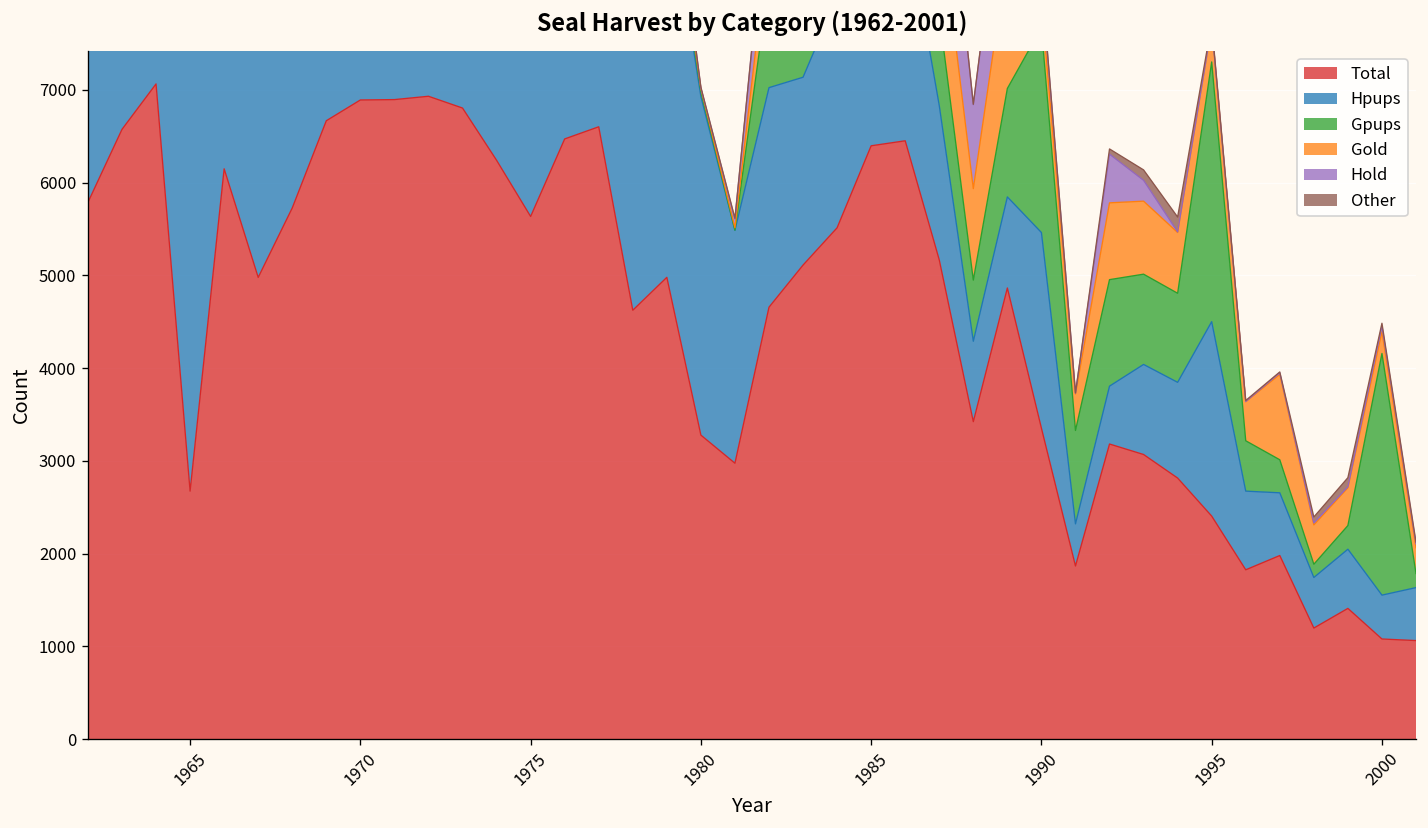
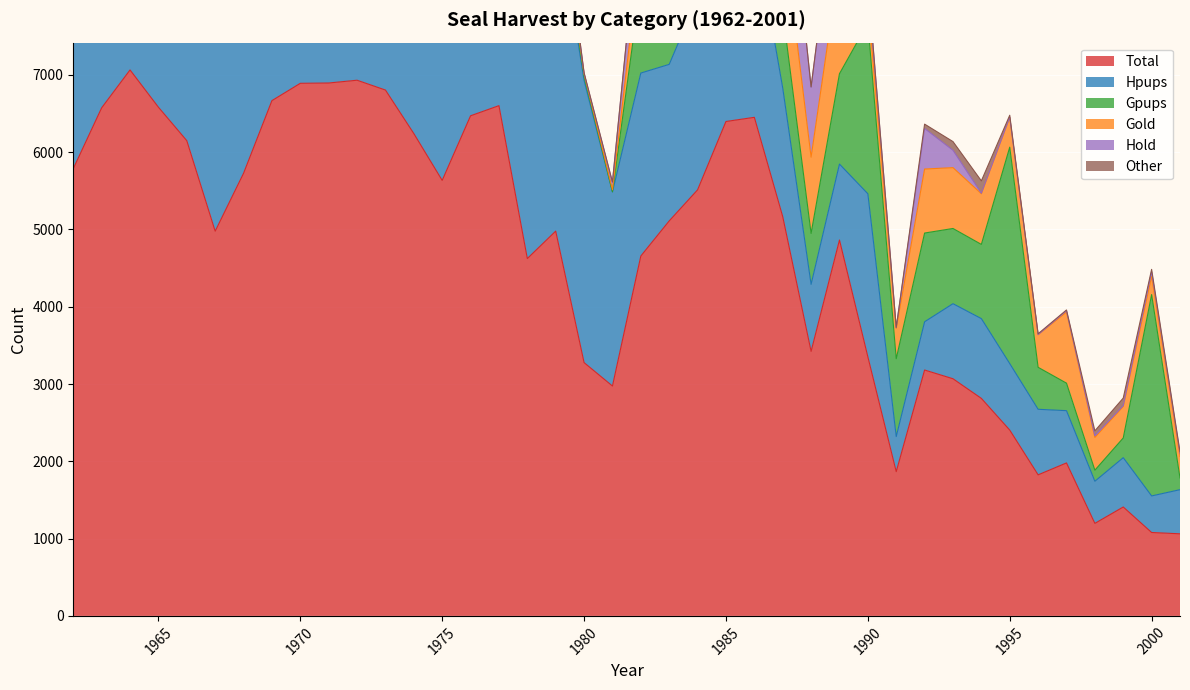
  {
    "Total": {
-     "1965": 2700,
+     "1965": 6600,
      "1970": 6900,
      "1975": 5600,
      "1980": 3300,
      "1985": 6400,
      "1990": 3400,
      "1995": 2400,
      "2000": 1100
    },
    "Hpups": {
      "1980": 3700,
      "1990": 2100,
-     "1995": 2100,
+     "1995": 900,
      "2000": 500
    },
    "Gpups": {
      "1995": 2800,
      "2000": 2600
    },
    "Gold": {
      "2000": 200
    }
  }
